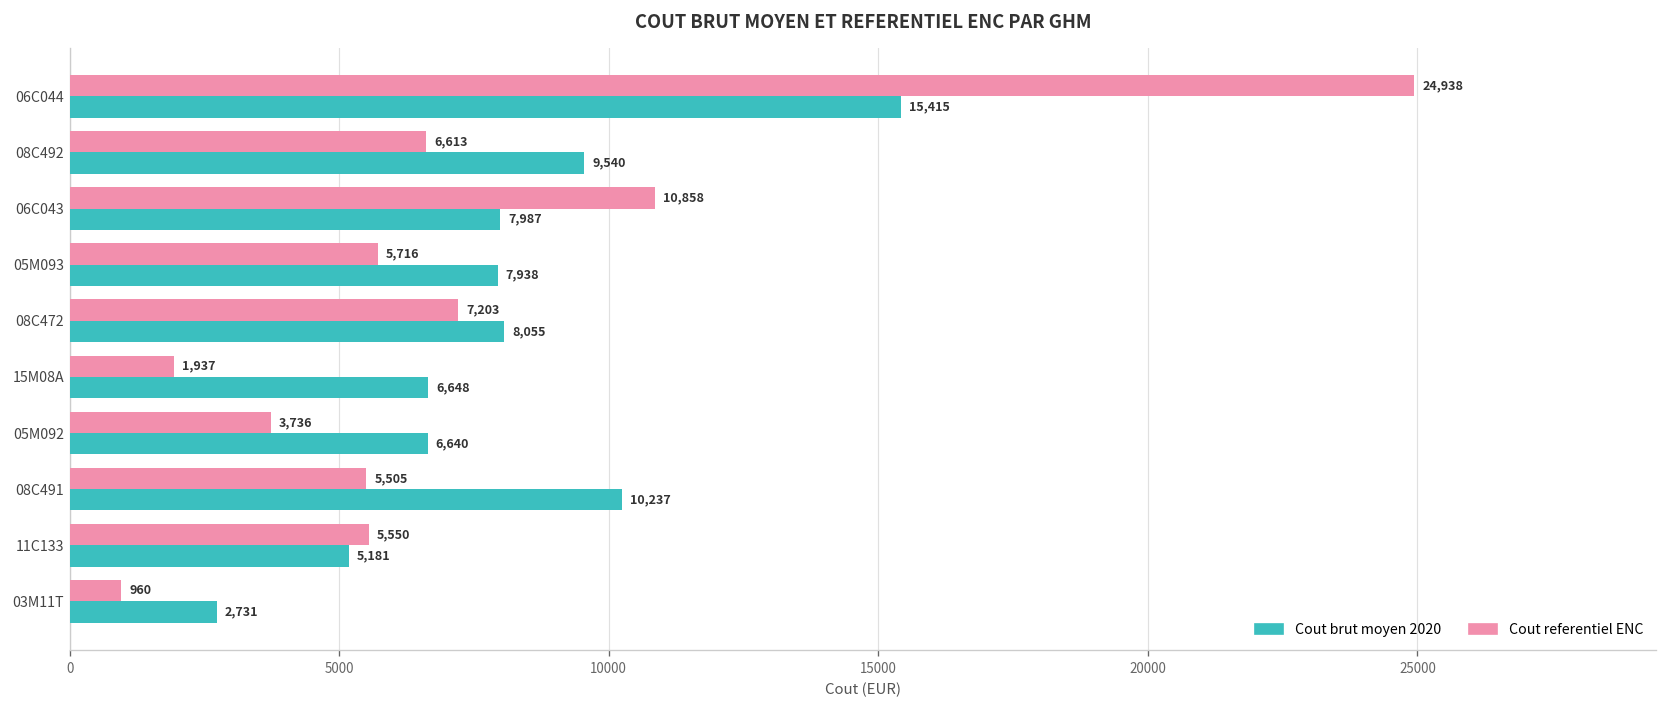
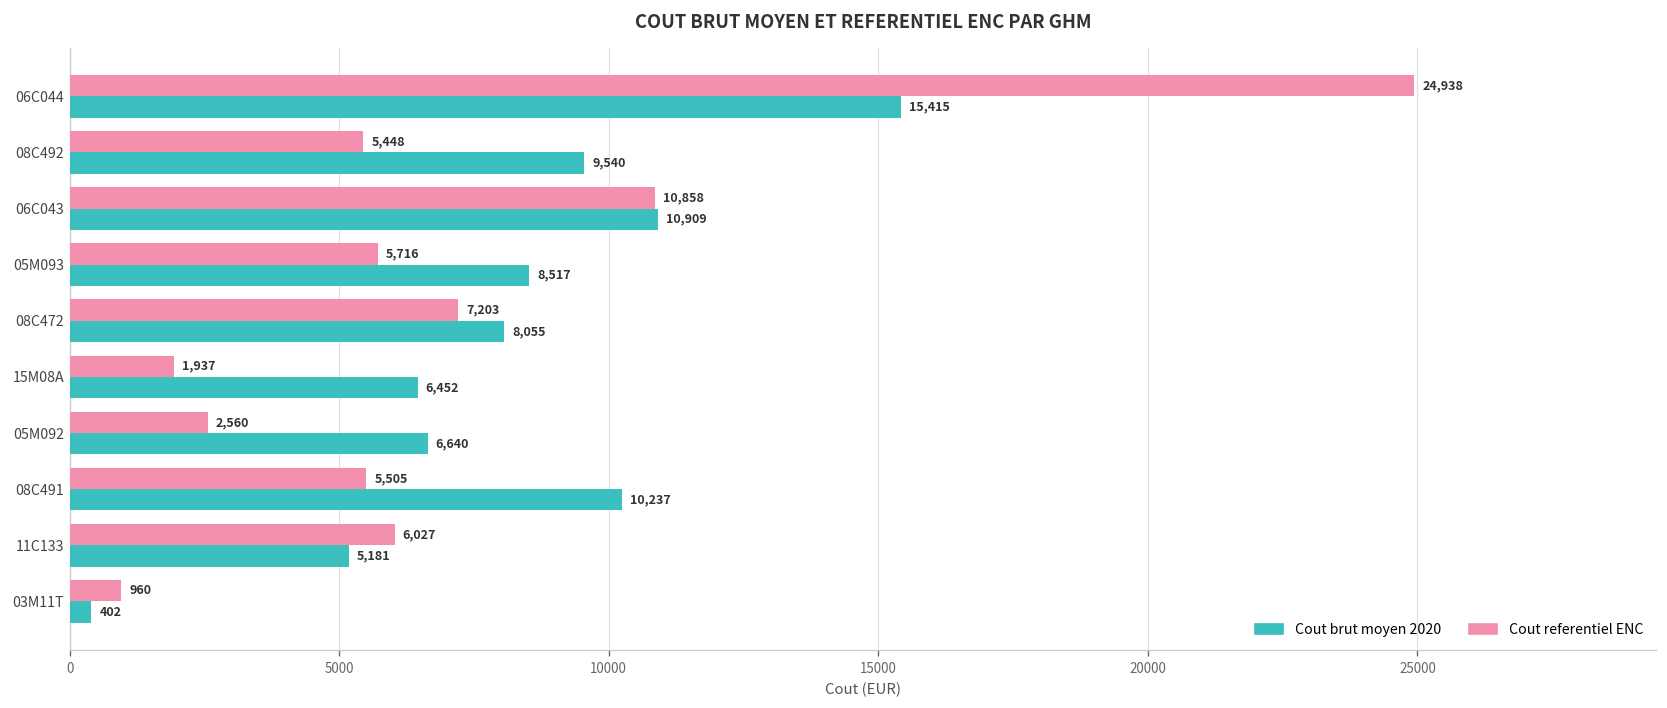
  {
    "Cout brut moyen 2020": {
      "06C044": "15,415",
      "08C492": "9,540",
-     "06C043": "7,987",
-     "05M093": "7,938",
+     "06C043": "10,909",
+     "05M093": "8,517",
      "08C472": "8,055",
-     "15M08A": "6,648",
+     "15M08A": "6,452",
      "05M092": "6,640",
      "08C491": "10,237",
      "11C133": "5,181",
-     "03M11T": "2,731"
+     "03M11T": "402"
    },
    "Cout referentiel ENC": {
      "06C044": "24,938",
-     "08C492": "6,613",
+     "08C492": "5,448",
      "06C043": "10,858",
      "05M093": "5,716",
      "08C472": "7,203",
      "15M08A": "1,937",
-     "05M092": "3,736",
+     "05M092": "2,560",
      "08C491": "5,505",
-     "11C133": "5,550",
+     "11C133": "6,027",
      "03M11T": "960"
    }
  }
